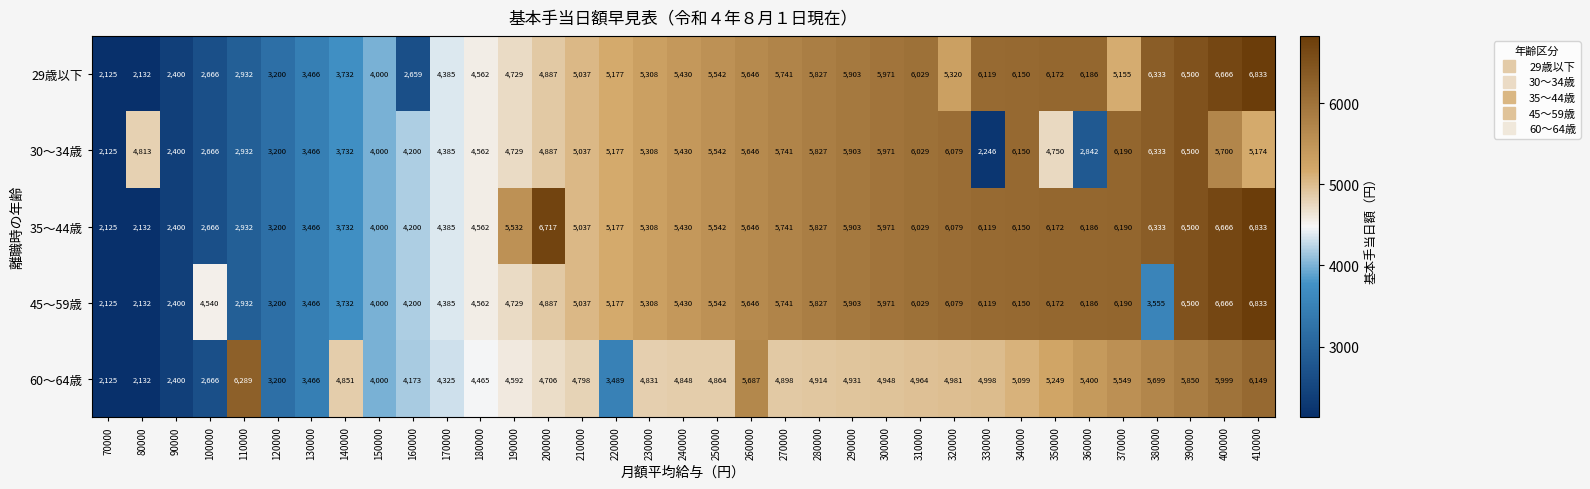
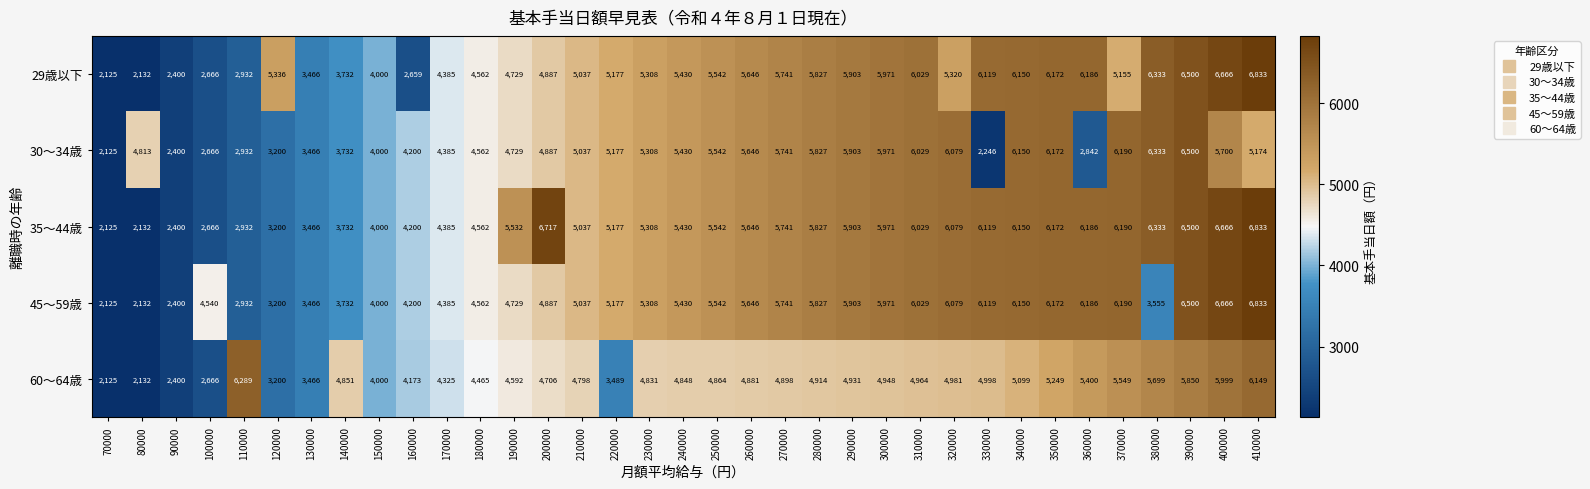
  {
    "29歳以下": {
      "70000": "2,125",
      "80000": "2,132",
      "90000": "2,400",
      "100000": "2,666",
      "110000": "2,932",
-     "120000": "3,200",
+     "120000": "5,336",
      "130000": "3,466",
      "140000": "3,732",
      "150000": "4,000",
      "160000": "2,659",
      "170000": "4,385",
      "180000": "4,562",
      "190000": "4,729",
      "200000": "4,887",
      "210000": "5,037",
      "220000": "5,177",
      "230000": "5,308",
      "240000": "5,430",
      "250000": "5,542",
      "260000": "5,646",
      "270000": "5,741",
      "280000": "5,827",
      "290000": "5,903",
      "300000": "5,971",
      "310000": "6,029",
      "320000": "5,320",
      "330000": "6,119",
      "340000": "6,150",
      "350000": "6,172",
      "360000": "6,186",
      "370000": "5,155",
      "380000": "6,333",
      "390000": "6,500",
      "400000": "6,666",
      "410000": "6,833"
    },
    "30～34歳": {
      "70000": "2,125",
      "80000": "4,813",
      "90000": "2,400",
      "100000": "2,666",
      "110000": "2,932",
      "120000": "3,200",
      "130000": "3,466",
      "140000": "3,732",
      "150000": "4,000",
      "160000": "4,200",
      "170000": "4,385",
      "180000": "4,562",
      "190000": "4,729",
      "200000": "4,887",
      "210000": "5,037",
      "220000": "5,177",
      "230000": "5,308",
      "240000": "5,430",
      "250000": "5,542",
      "260000": "5,646",
      "270000": "5,741",
      "280000": "5,827",
      "290000": "5,903",
      "300000": "5,971",
      "310000": "6,029",
      "320000": "6,079",
      "330000": "2,246",
      "340000": "6,150",
-     "350000": "4,750",
+     "350000": "6,172",
      "360000": "2,842",
      "370000": "6,190",
      "380000": "6,333",
      "390000": "6,500",
      "400000": "5,700",
      "410000": "5,174"
    },
    "35～44歳": {
      "70000": "2,125",
      "80000": "2,132",
      "90000": "2,400",
      "100000": "2,666",
      "110000": "2,932",
      "120000": "3,200",
      "130000": "3,466",
      "140000": "3,732",
      "150000": "4,000",
      "160000": "4,200",
      "170000": "4,385",
      "180000": "4,562",
      "190000": "5,532",
      "200000": "6,717",
      "210000": "5,037",
      "220000": "5,177",
      "230000": "5,308",
      "240000": "5,430",
      "250000": "5,542",
      "260000": "5,646",
      "270000": "5,741",
      "280000": "5,827",
      "290000": "5,903",
      "300000": "5,971",
      "310000": "6,029",
      "320000": "6,079",
      "330000": "6,119",
      "340000": "6,150",
      "350000": "6,172",
      "360000": "6,186",
      "370000": "6,190",
      "380000": "6,333",
      "390000": "6,500",
      "400000": "6,666",
      "410000": "6,833"
    },
    "45～59歳": {
      "70000": "2,125",
      "80000": "2,132",
      "90000": "2,400",
      "100000": "4,540",
      "110000": "2,932",
      "120000": "3,200",
      "130000": "3,466",
      "140000": "3,732",
      "150000": "4,000",
      "160000": "4,200",
      "170000": "4,385",
      "180000": "4,562",
      "190000": "4,729",
      "200000": "4,887",
      "210000": "5,037",
      "220000": "5,177",
      "230000": "5,308",
      "240000": "5,430",
      "250000": "5,542",
      "260000": "5,646",
      "270000": "5,741",
      "280000": "5,827",
      "290000": "5,903",
      "300000": "5,971",
      "310000": "6,029",
      "320000": "6,079",
      "330000": "6,119",
      "340000": "6,150",
      "350000": "6,172",
      "360000": "6,186",
      "370000": "6,190",
      "380000": "3,555",
      "390000": "6,500",
      "400000": "6,666",
      "410000": "6,833"
    },
    "60～64歳": {
      "70000": "2,125",
      "80000": "2,132",
      "90000": "2,400",
      "100000": "2,666",
      "110000": "6,289",
      "120000": "3,200",
      "130000": "3,466",
      "140000": "4,851",
      "150000": "4,000",
      "160000": "4,173",
      "170000": "4,325",
      "180000": "4,465",
      "190000": "4,592",
      "200000": "4,706",
      "210000": "4,798",
      "220000": "3,489",
      "230000": "4,831",
      "240000": "4,848",
      "250000": "4,864",
-     "260000": "5,687",
+     "260000": "4,881",
      "270000": "4,898",
      "280000": "4,914",
      "290000": "4,931",
      "300000": "4,948",
      "310000": "4,964",
      "320000": "4,981",
      "330000": "4,998",
      "340000": "5,099",
      "350000": "5,249",
      "360000": "5,400",
      "370000": "5,549",
      "380000": "5,699",
      "390000": "5,850",
      "400000": "5,999",
      "410000": "6,149"
    }
  }
